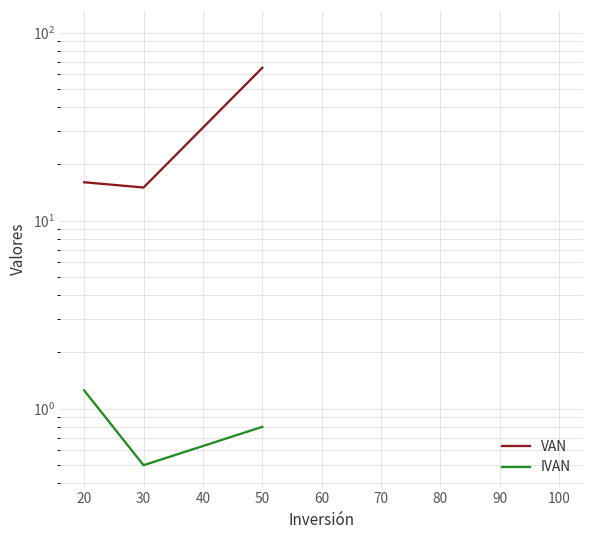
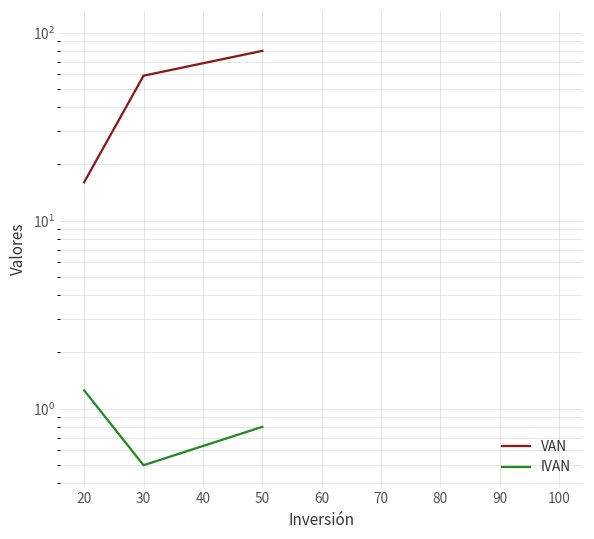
  {
    "VAN": {
      "20": 16,
-     "30": 15,
-     "50": 65,
+     "30": 59,
+     "50": 80,
      "100": 100
    },
    "IVAN": {
      "20": 1.3,
      "30": 0.50,
      "50": 0.8,
      "100": 1
    }
  }
